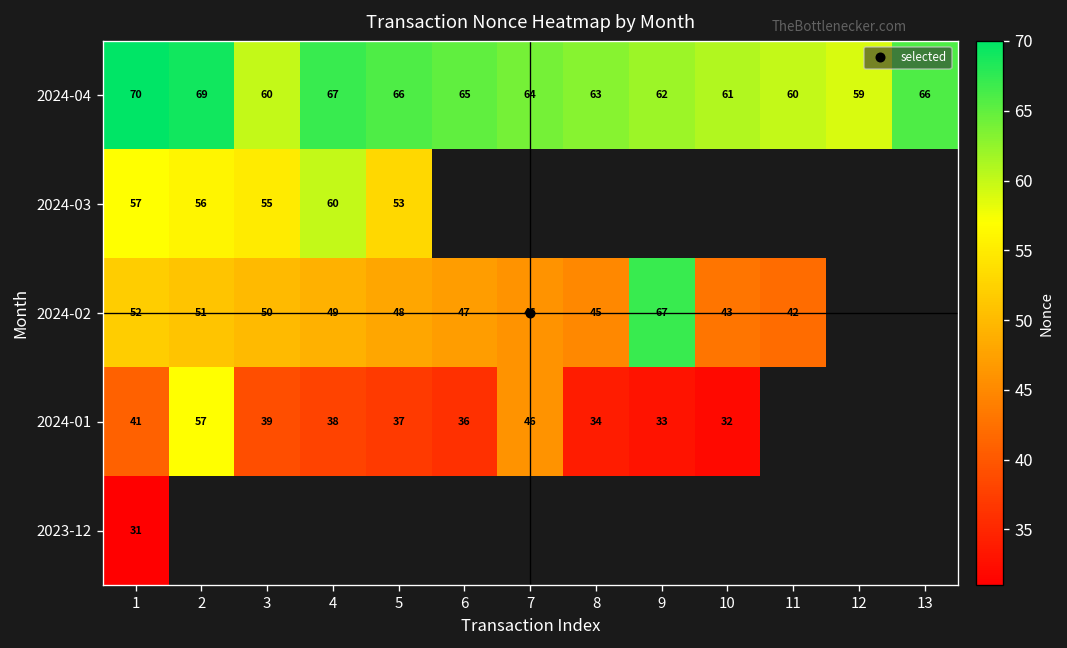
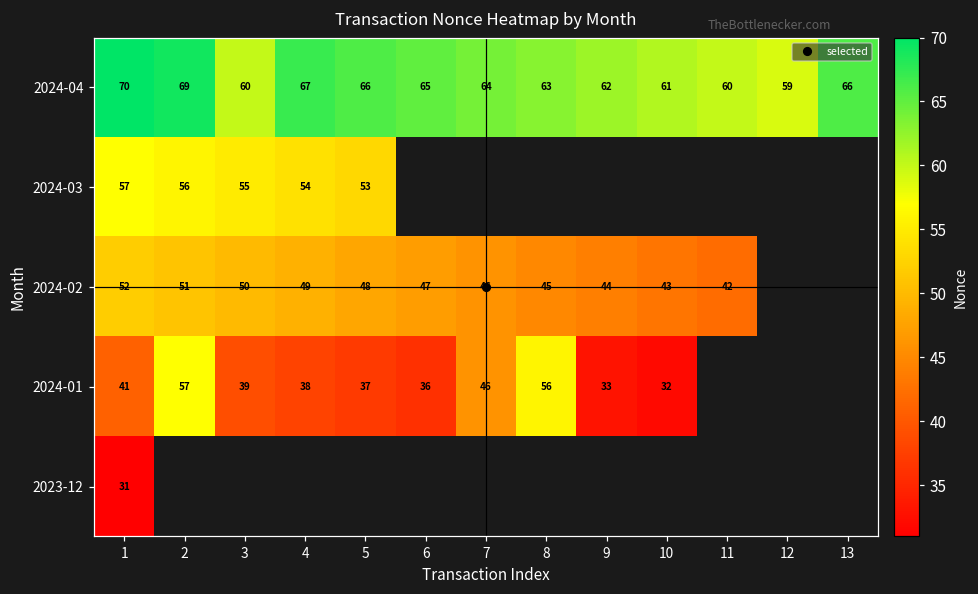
  {
    "2024-04": {
      "1": 70,
      "2": 69,
      "3": 60,
      "4": 67,
      "5": 66,
      "6": 65,
      "7": 64,
      "8": 63,
      "9": 62,
      "10": 61,
      "11": 60,
      "12": 59,
      "13": 66
    },
    "2024-03": {
      "1": 57,
      "2": 56,
      "3": 55,
-     "4": 60,
+     "4": 54,
      "5": 53
    },
    "2024-02": {
      "1": 52,
      "2": 51,
      "3": 50,
      "4": 49,
      "5": 48,
      "6": 47,
      "8": 45,
-     "9": 67,
+     "9": 44,
      "10": 43,
      "11": 42
    },
    "2024-01": {
      "1": 41,
      "2": 57,
      "3": 39,
      "4": 38,
      "5": 37,
      "6": 36,
      "7": 46,
-     "8": 34,
+     "8": 56,
      "9": 33,
      "10": 32
    },
    "2023-12": {
      "1": 31
    }
  }
